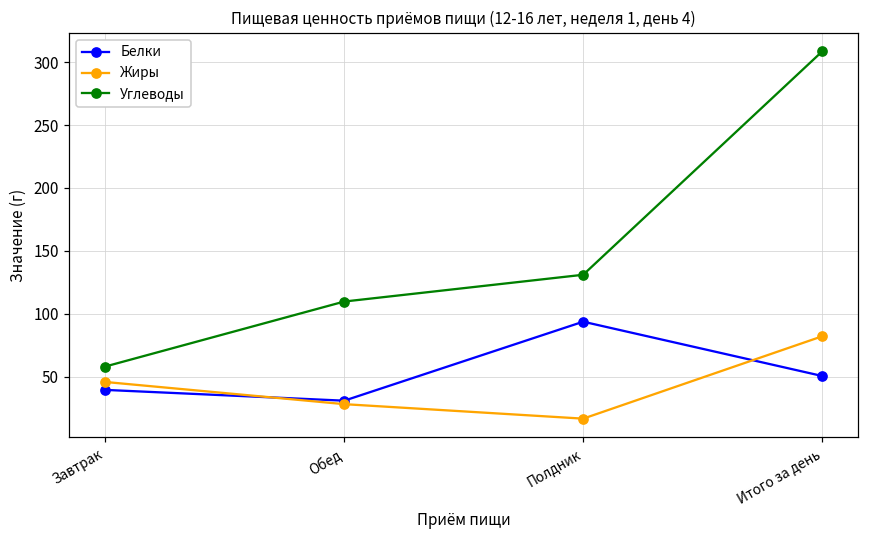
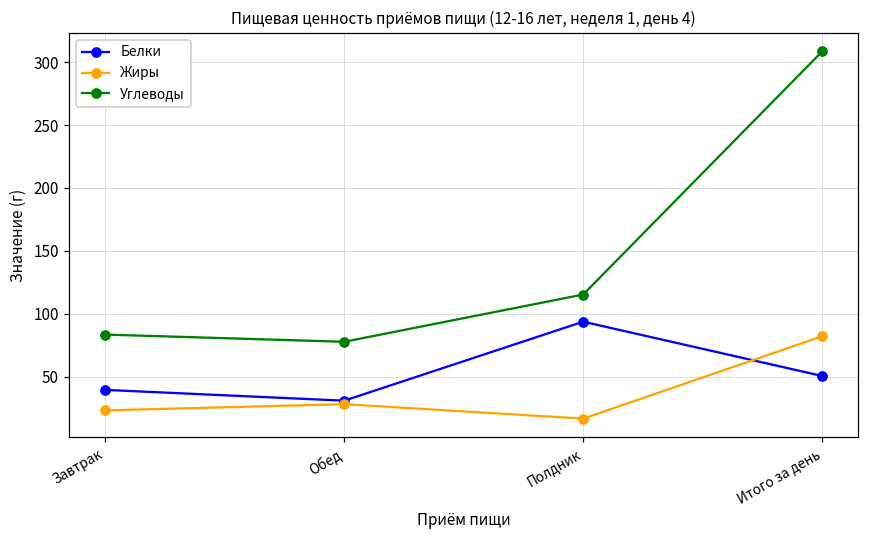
  {
    "Белки": {
      "Завтрак": 40,
      "Обед": 31,
      "Полдник": 94,
      "Итого за день": 51
    },
    "Жиры": {
-     "Завтрак": 46,
+     "Завтрак": 23,
      "Обед": 28,
      "Полдник": 17,
      "Итого за день": 82
    },
    "Углеводы": {
-     "Завтрак": 58,
-     "Обед": 110,
-     "Полдник": 131,
+     "Завтрак": 83,
+     "Обед": 78,
+     "Полдник": 115,
      "Итого за день": 308
    }
  }
